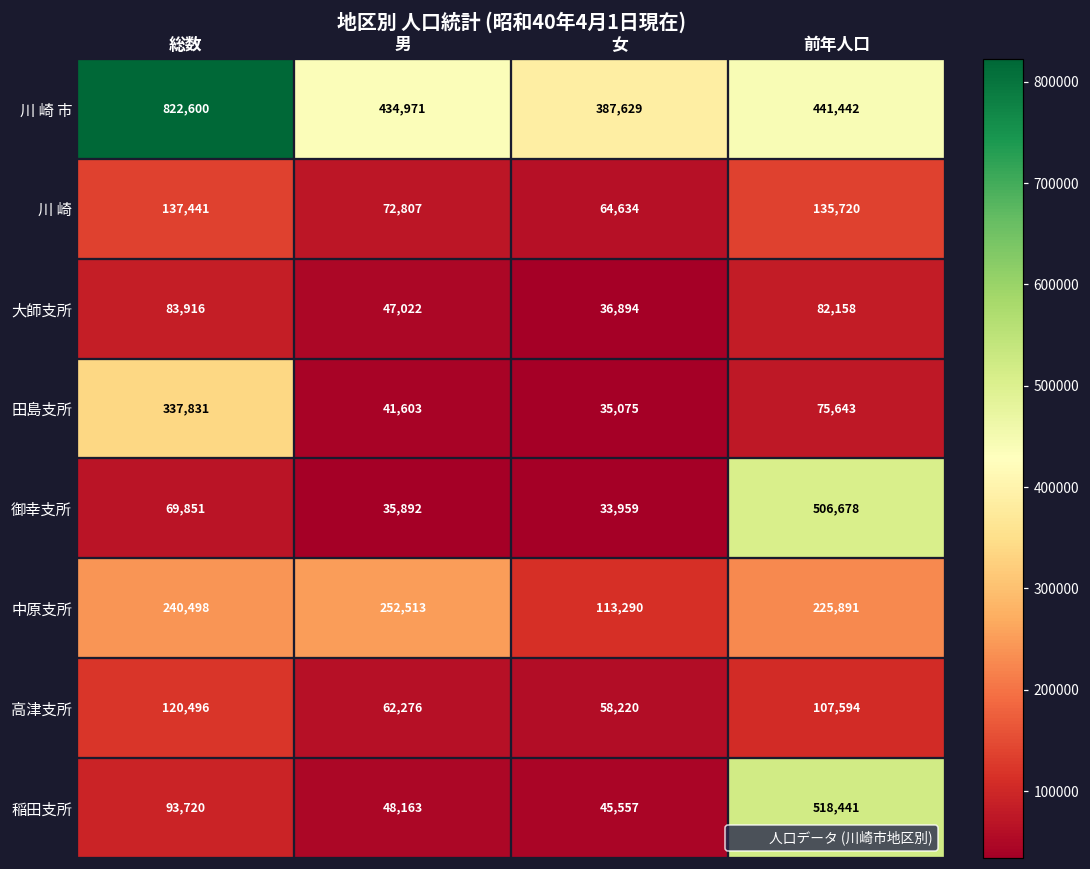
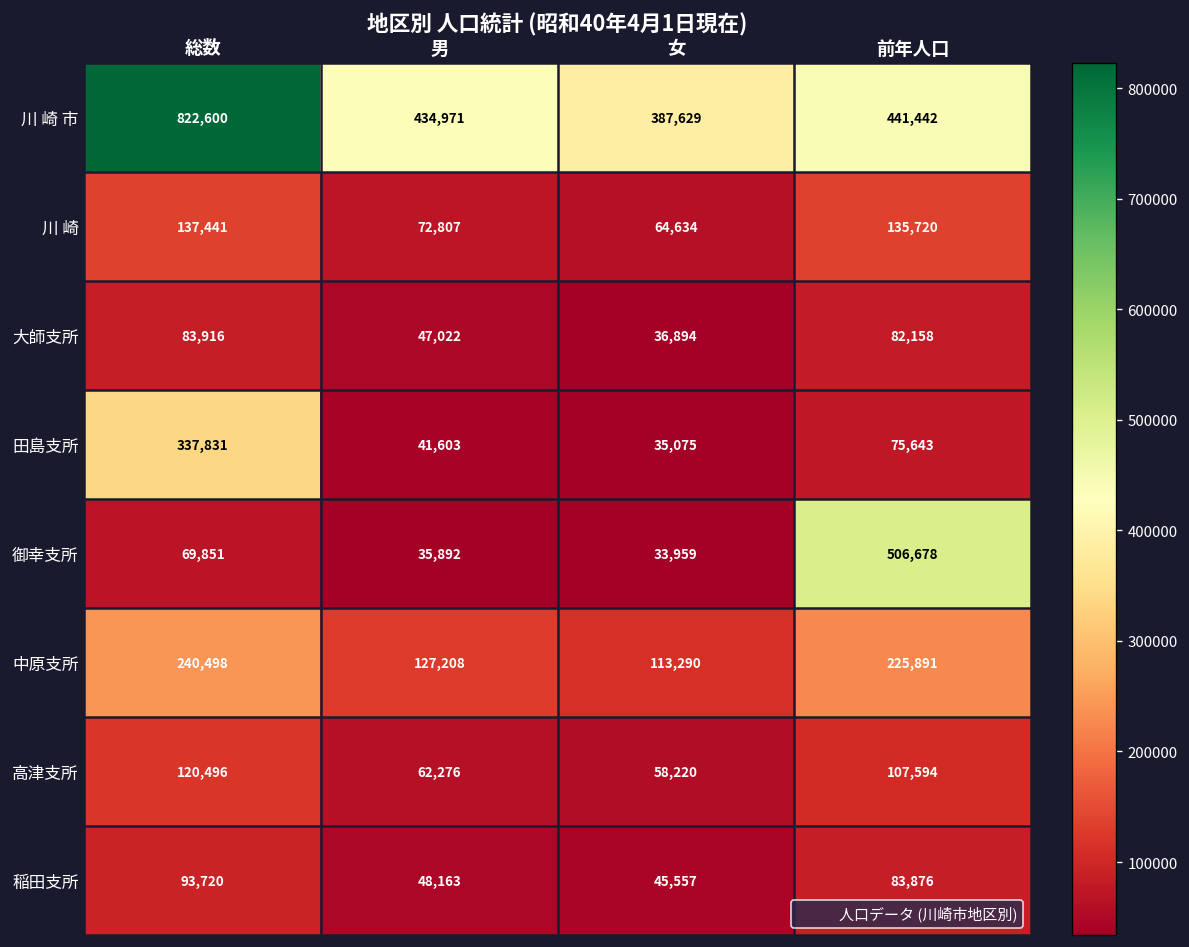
  {
    "川 崎 市": {
      "総数": "822,600",
      "男": "434,971",
      "女": "387,629",
      "前年人口": "441,442"
    },
    "川 崎": {
      "総数": "137,441",
      "男": "72,807",
      "女": "64,634",
      "前年人口": "135,720"
    },
    "大師支所": {
      "総数": "83,916",
      "男": "47,022",
      "女": "36,894",
      "前年人口": "82,158"
    },
    "田島支所": {
      "総数": "337,831",
      "男": "41,603",
      "女": "35,075",
      "前年人口": "75,643"
    },
    "御幸支所": {
      "総数": "69,851",
      "男": "35,892",
      "女": "33,959",
      "前年人口": "506,678"
    },
    "中原支所": {
      "総数": "240,498",
-     "男": "252,513",
+     "男": "127,208",
      "女": "113,290",
      "前年人口": "225,891"
    },
    "高津支所": {
      "総数": "120,496",
      "男": "62,276",
      "女": "58,220",
      "前年人口": "107,594"
    },
    "稲田支所": {
      "総数": "93,720",
      "男": "48,163",
      "女": "45,557",
-     "前年人口": "518,441"
+     "前年人口": "83,876"
    }
  }
